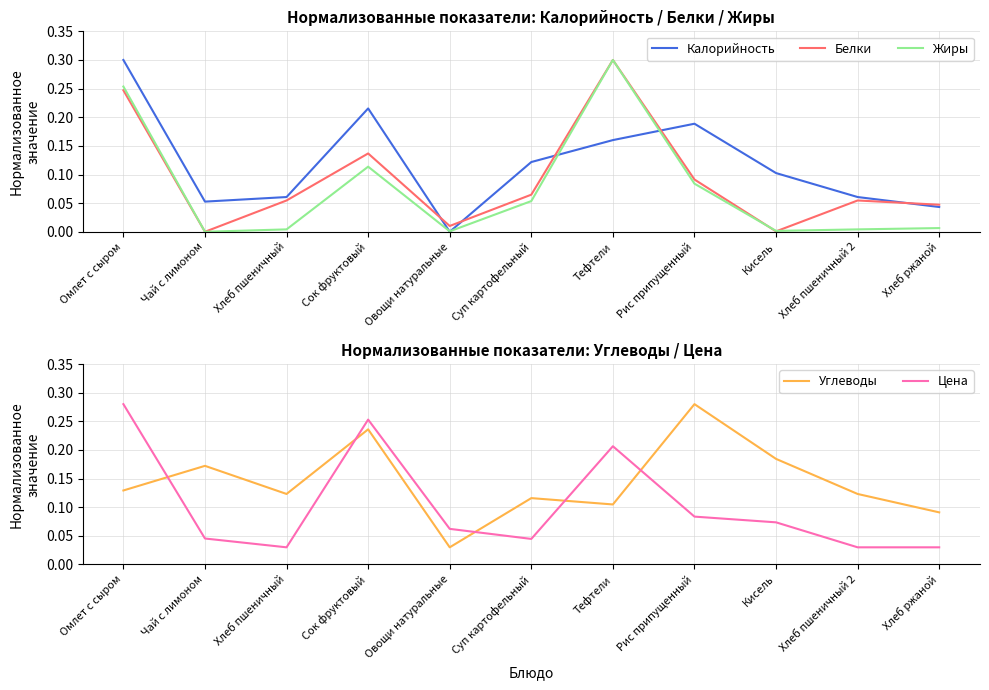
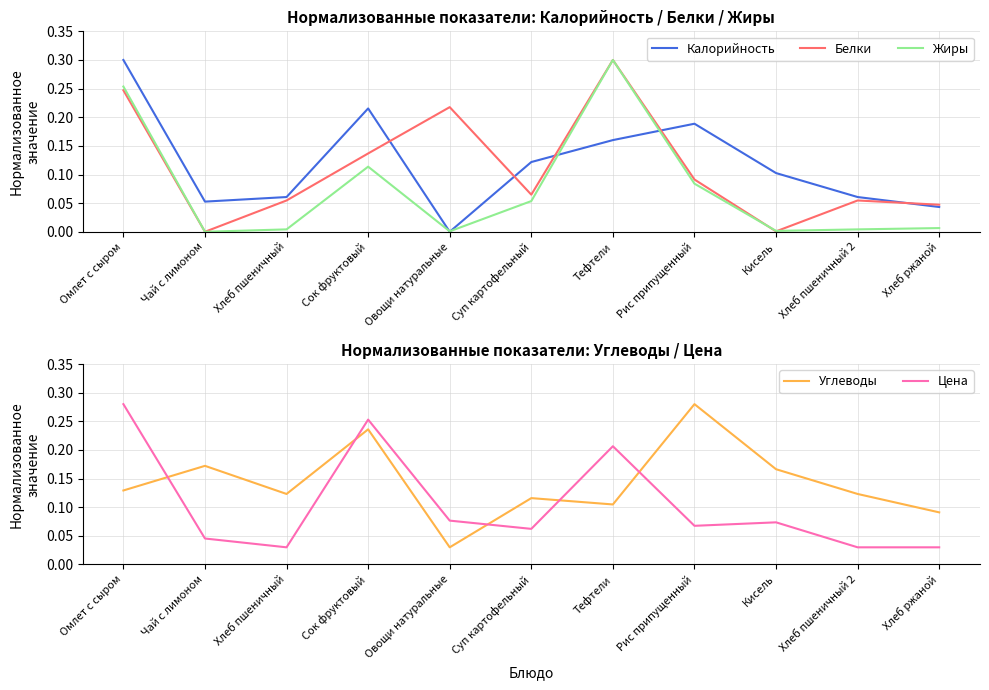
  {
    "Нормализованные показатели: Калорийность / Белки / Жиры": {
      "Калорийность": {
        "Омлет с сыром": 0.30,
        "Чай с лимоном": 0.05,
        "Хлеб пшеничный": 0.06,
        "Сок фруктовый": 0.22,
        "Суп картофельный": 0.12,
        "Тефтели": 0.16,
        "Рис припущенный": 0.19,
        "Кисель": 0.10,
        "Хлеб пшеничный 2": 0.06
      },
      "Белки": {
        "Омлет с сыром": 0.25,
        "Хлеб пшеничный": 0.05,
        "Сок фруктовый": 0.14,
-       "Овощи натуральные": 0.01,
+       "Овощи натуральные": 0.22,
        "Суп картофельный": 0.06,
        "Рис припущенный": 0.09,
        "Хлеб пшеничный 2": 0.05
      },
      "Жиры": {
        "Омлет с сыром": 0.25,
        "Хлеб пшеничный": 0.00,
        "Сок фруктовый": 0.11,
        "Суп картофельный": 0.05,
        "Рис припущенный": 0.08,
        "Хлеб пшеничный 2": 0.00,
        "Хлеб ржаной": 0.01
      }
    },
    "Нормализованные показатели: Углеводы / Цена": {
      "Углеводы": {
        "Омлет с сыром": 0.13,
        "Чай с лимоном": 0.17,
        "Хлеб пшеничный": 0.12,
        "Сок фруктовый": 0.24,
        "Овощи натуральные": 0.03,
        "Суп картофельный": 0.12,
        "Тефтели": 0.10,
        "Рис припущенный": 0.28,
-       "Кисель": 0.18,
+       "Кисель": 0.17,
        "Хлеб пшеничный 2": 0.12,
        "Хлеб ржаной": 0.09
      },
      "Цена": {
        "Омлет с сыром": 0.28,
        "Чай с лимоном": 0.05,
        "Хлеб пшеничный": 0.03,
        "Сок фруктовый": 0.25,
-       "Овощи натуральные": 0.06,
-       "Суп картофельный": 0.04,
+       "Овощи натуральные": 0.08,
+       "Суп картофельный": 0.06,
        "Тефтели": 0.21,
-       "Рис припущенный": 0.08,
+       "Рис припущенный": 0.07,
        "Кисель": 0.07,
        "Хлеб пшеничный 2": 0.03,
        "Хлеб ржаной": 0.03
      }
    }
  }
